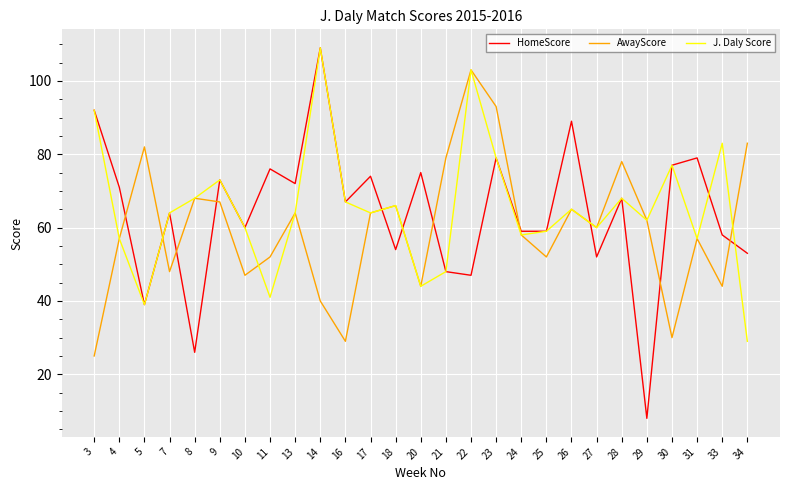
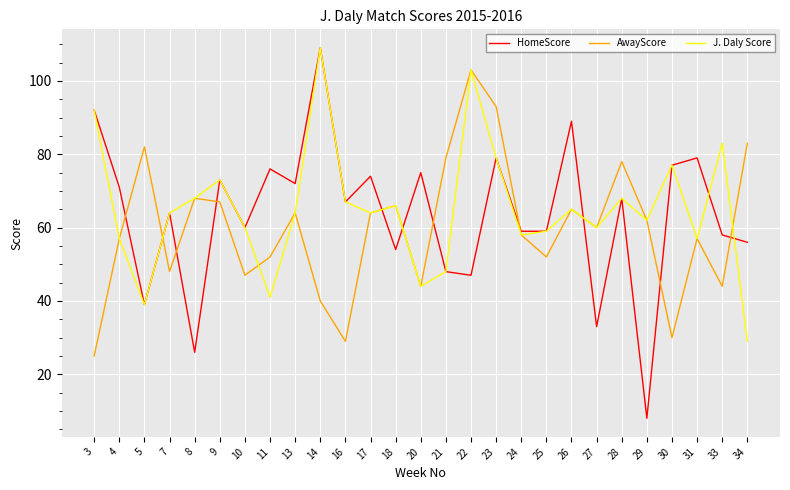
  {
    "HomeScore": {
      "4": 71,
      "8": 26,
      "11": 76,
      "13": 72,
      "17": 74,
      "18": 54,
      "20": 75,
      "22": 47,
      "24": 59,
      "26": 89,
-     "27": 52,
+     "27": 33,
      "29": 8,
      "31": 79,
      "33": 58,
-     "34": 53
+     "34": 56
    },
    "AwayScore": {
      "3": 25,
      "5": 82,
      "7": 48,
      "9": 67,
      "10": 47,
      "11": 52,
      "14": 40,
      "16": 29,
      "21": 79,
      "23": 93,
      "25": 52,
      "28": 78,
      "30": 30,
      "33": 44,
      "34": 83
    },
    "J. Daly Score": {
      "11": 41,
      "33": 83,
      "34": 29
    }
  }
